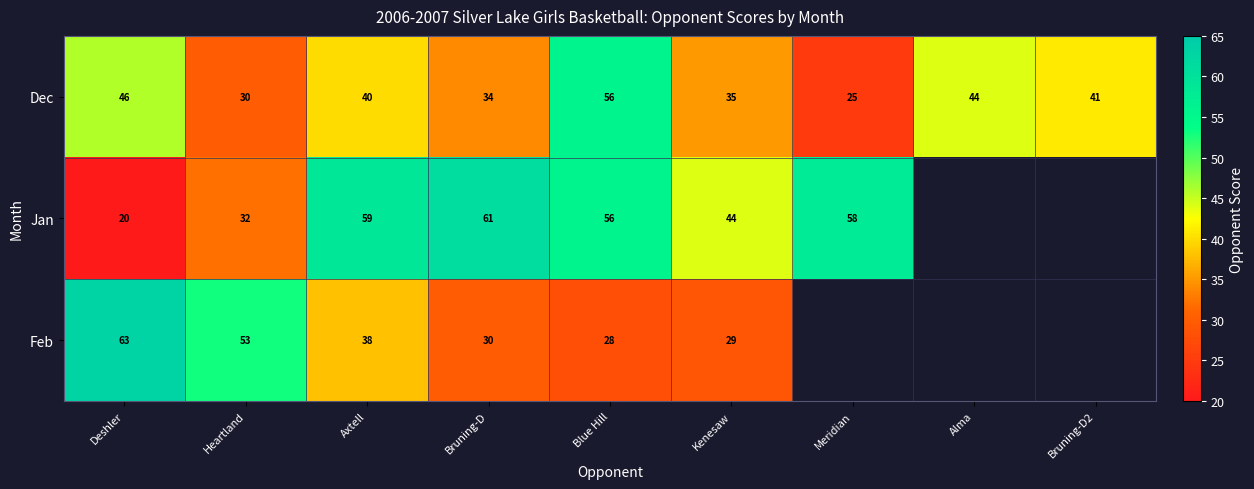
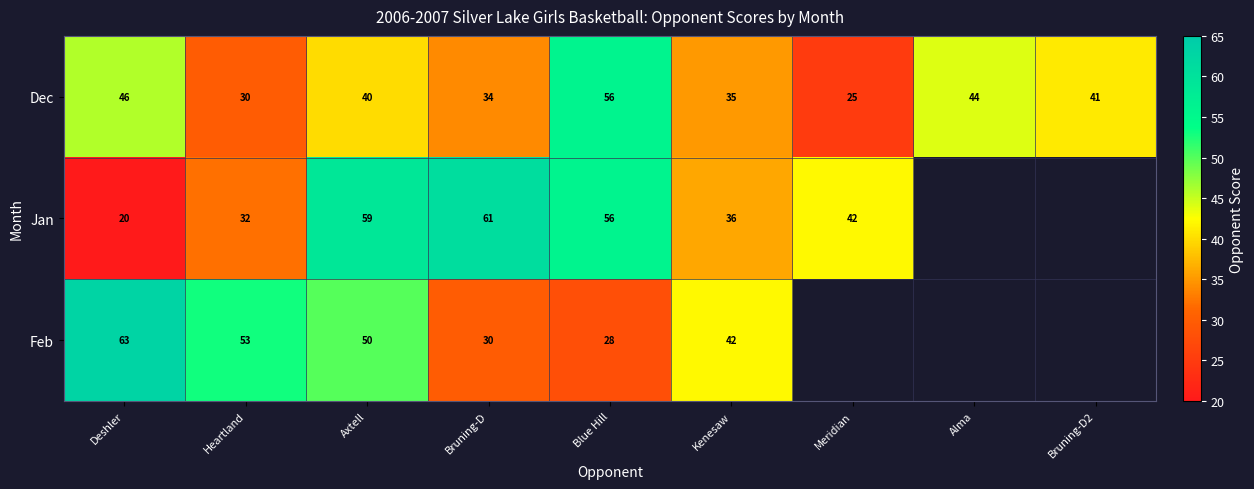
  {
    "Dec": {
      "Deshler": 46,
      "Heartland": 30,
      "Axtell": 40,
      "Bruning-D": 34,
      "Blue Hill": 56,
      "Kenesaw": 35,
      "Meridian": 25,
      "Alma": 44,
      "Bruning-D2": 41
    },
    "Jan": {
      "Deshler": 20,
      "Heartland": 32,
      "Axtell": 59,
      "Bruning-D": 61,
      "Blue Hill": 56,
-     "Kenesaw": 44,
-     "Meridian": 58
+     "Kenesaw": 36,
+     "Meridian": 42
    },
    "Feb": {
      "Deshler": 63,
      "Heartland": 53,
-     "Axtell": 38,
+     "Axtell": 50,
      "Bruning-D": 30,
      "Blue Hill": 28,
-     "Kenesaw": 29
+     "Kenesaw": 42
    }
  }
